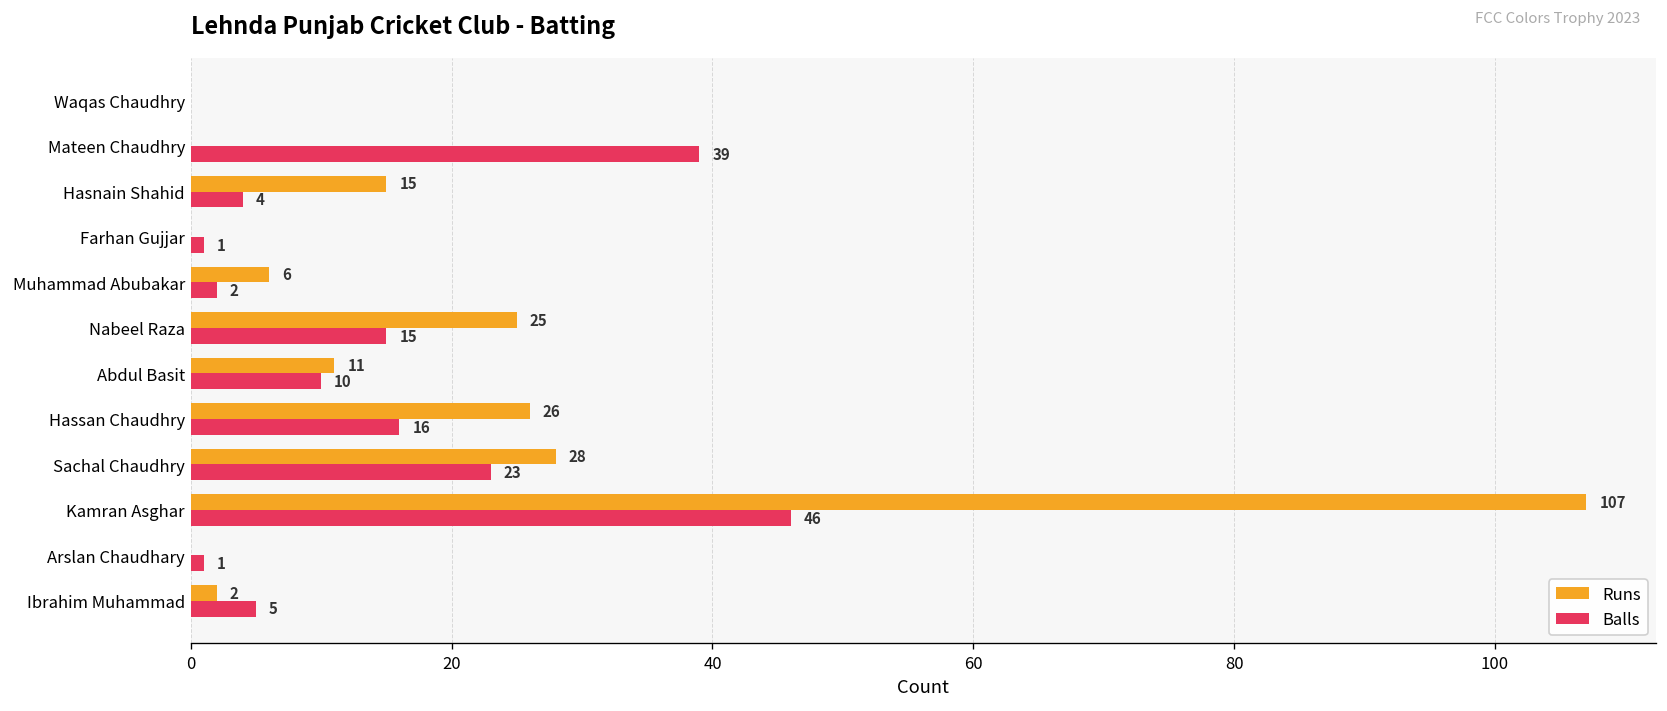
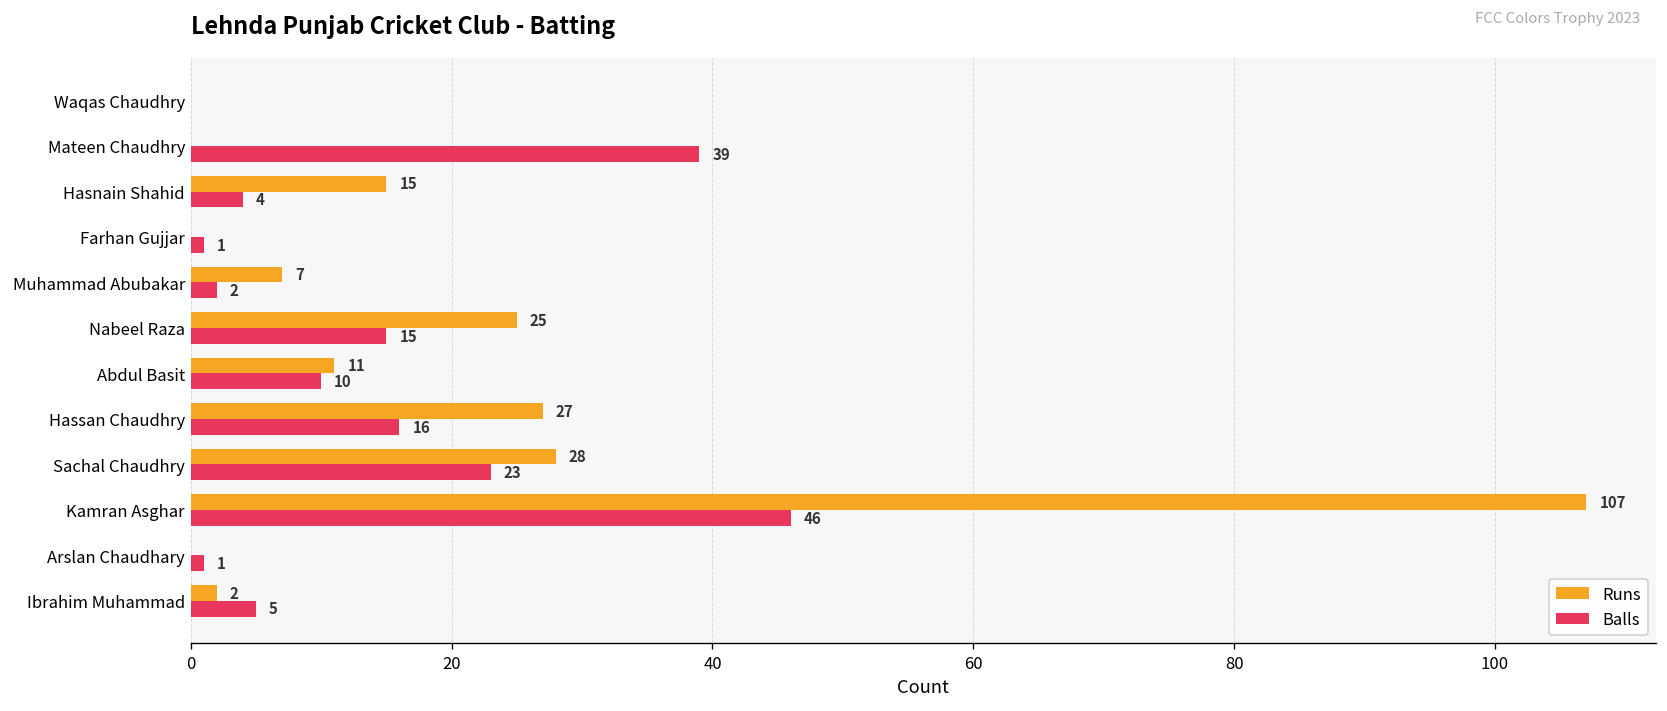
  {
    "Runs": {
      "Hasnain Shahid": 15,
-     "Muhammad Abubakar": 6,
+     "Muhammad Abubakar": 7,
      "Nabeel Raza": 25,
      "Abdul Basit": 11,
-     "Hassan Chaudhry": 26,
+     "Hassan Chaudhry": 27,
      "Sachal Chaudhry": 28,
      "Kamran Asghar": 107,
      "Ibrahim Muhammad": 2
    },
    "Balls": {
      "Mateen Chaudhry": 39,
      "Hasnain Shahid": 4,
      "Farhan Gujjar": 1,
      "Muhammad Abubakar": 2,
      "Nabeel Raza": 15,
      "Abdul Basit": 10,
      "Hassan Chaudhry": 16,
      "Sachal Chaudhry": 23,
      "Kamran Asghar": 46,
      "Arslan Chaudhary": 1,
      "Ibrahim Muhammad": 5
    }
  }
